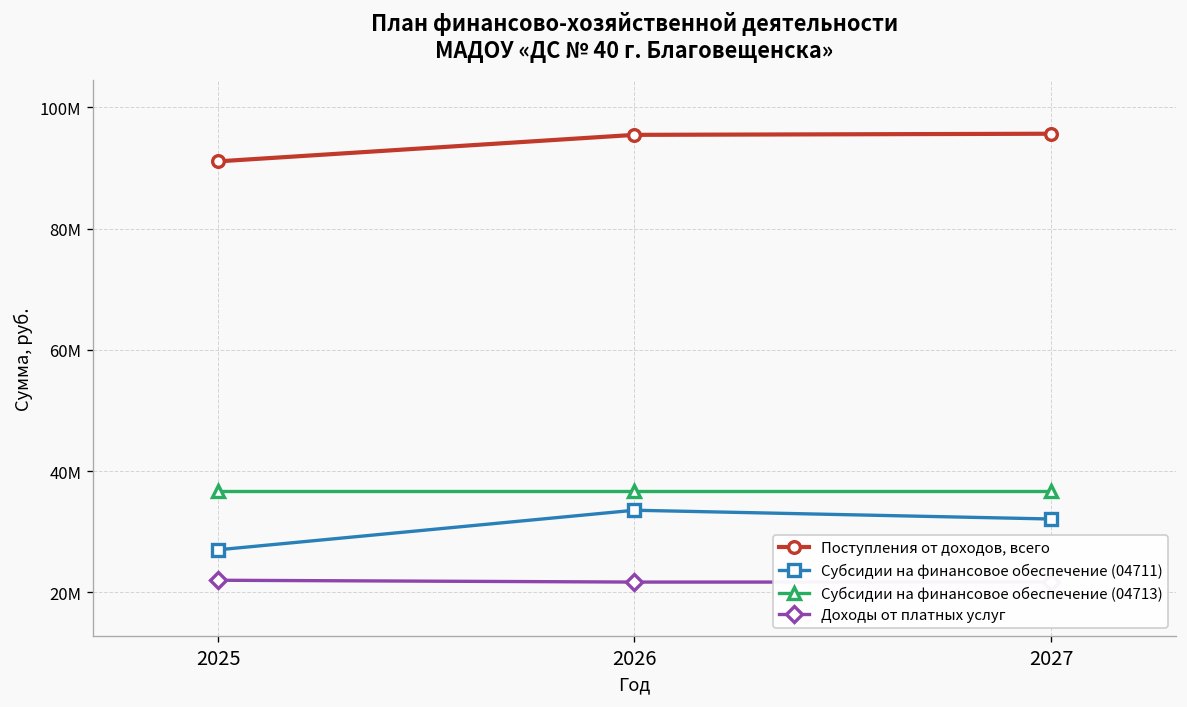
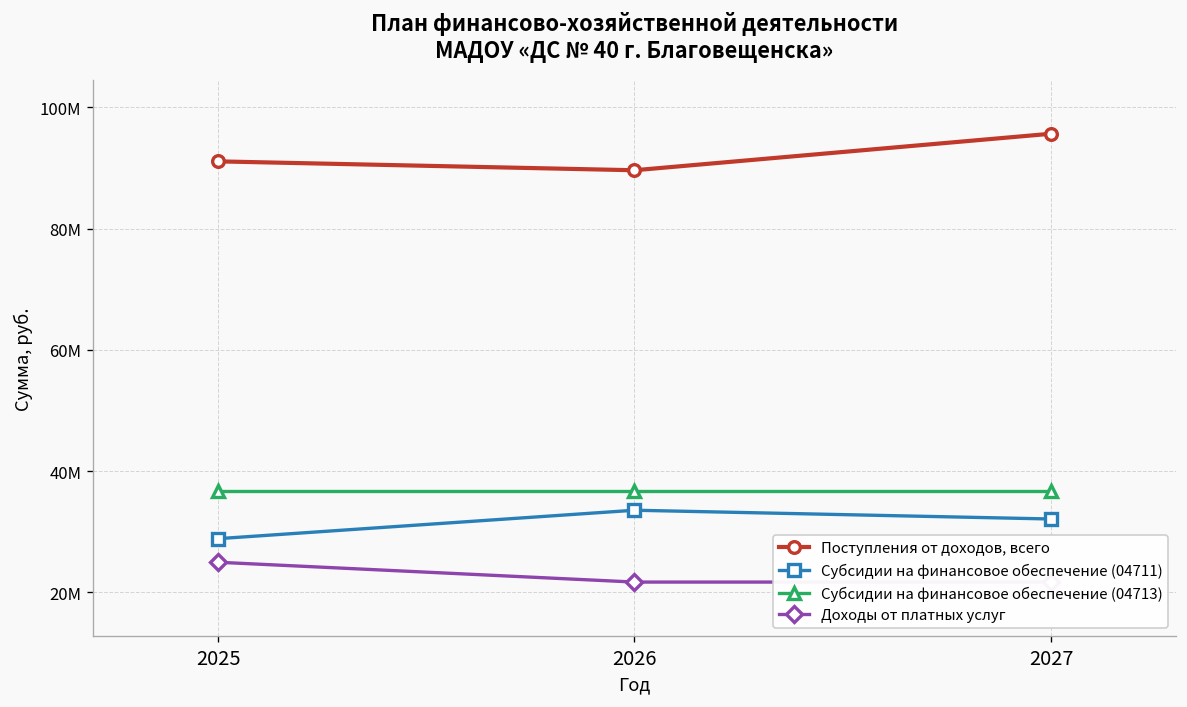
  {
    "Поступления от доходов, всего": {
      "2025": 91000000,
-     "2026": 95000000,
+     "2026": 90000000,
      "2027": 96000000
    },
    "Субсидии на финансовое обеспечение (04711)": {
-     "2025": 27000000,
+     "2025": 29000000,
      "2026": 34000000,
      "2027": 32000000
    },
    "Субсидии на финансовое обеспечение (04713)": {
      "2025": 37000000,
      "2026": 37000000,
      "2027": 37000000
    },
    "Доходы от платных услуг": {
-     "2025": 22000000,
+     "2025": 25000000,
      "2026": 22000000
    }
  }
